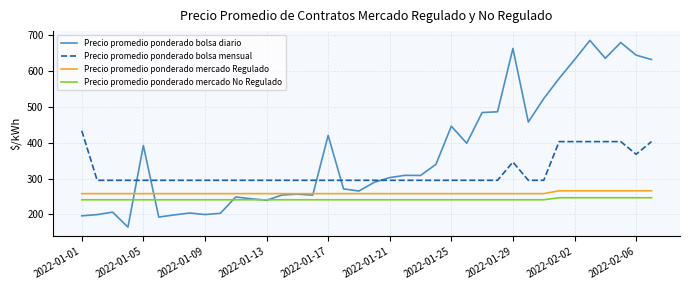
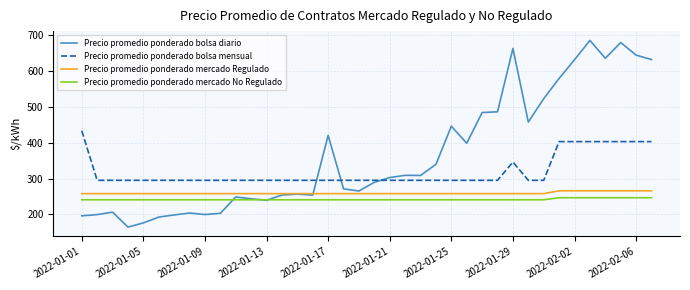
  {
    "Precio promedio ponderado bolsa diario": {
      "2022-01-01": 200,
-     "2022-01-05": 390,
+     "2022-01-05": 180,
      "2022-01-09": 200,
      "2022-01-17": 420,
      "2022-01-21": 300,
      "2022-01-25": 450,
      "2022-01-29": 660,
      "2022-02-02": 630,
      "2022-02-06": 640
    },
    "Precio promedio ponderado bolsa mensual": {
      "2022-01-01": 430,
      "2022-01-05": 300,
      "2022-01-09": 300,
      "2022-01-13": 300,
      "2022-01-17": 300,
      "2022-01-21": 300,
      "2022-01-25": 300,
      "2022-01-29": 350,
      "2022-02-02": 400,
-     "2022-02-06": 370
+     "2022-02-06": 400
    },
    "Precio promedio ponderado mercado Regulado": {
      "2022-01-01": 260,
      "2022-01-05": 260,
      "2022-01-09": 260,
      "2022-01-13": 260,
      "2022-01-17": 260,
      "2022-01-21": 260,
      "2022-01-25": 260,
      "2022-01-29": 260,
      "2022-02-02": 270,
      "2022-02-06": 270
    },
    "Precio promedio ponderado mercado No Regulado": {
      "2022-01-01": 240,
      "2022-01-05": 240,
      "2022-01-09": 240,
      "2022-01-17": 240,
      "2022-01-21": 240,
      "2022-01-25": 240,
      "2022-01-29": 240,
      "2022-02-02": 250,
      "2022-02-06": 250
    }
  }
